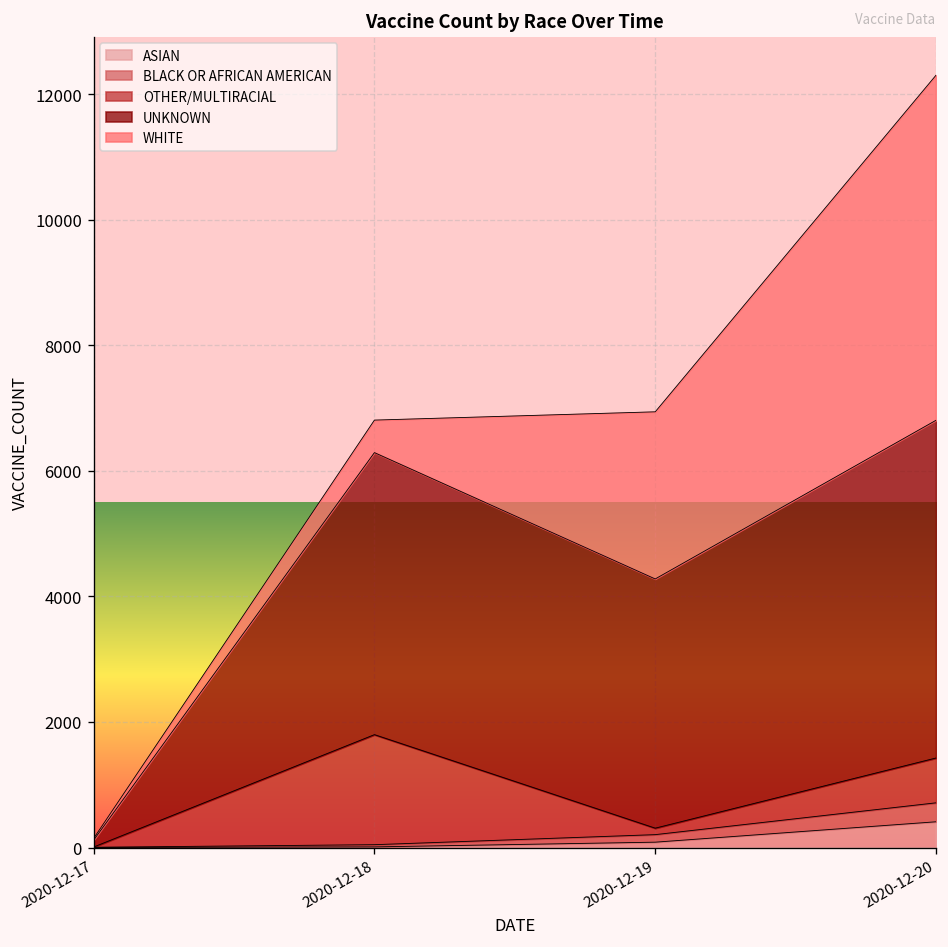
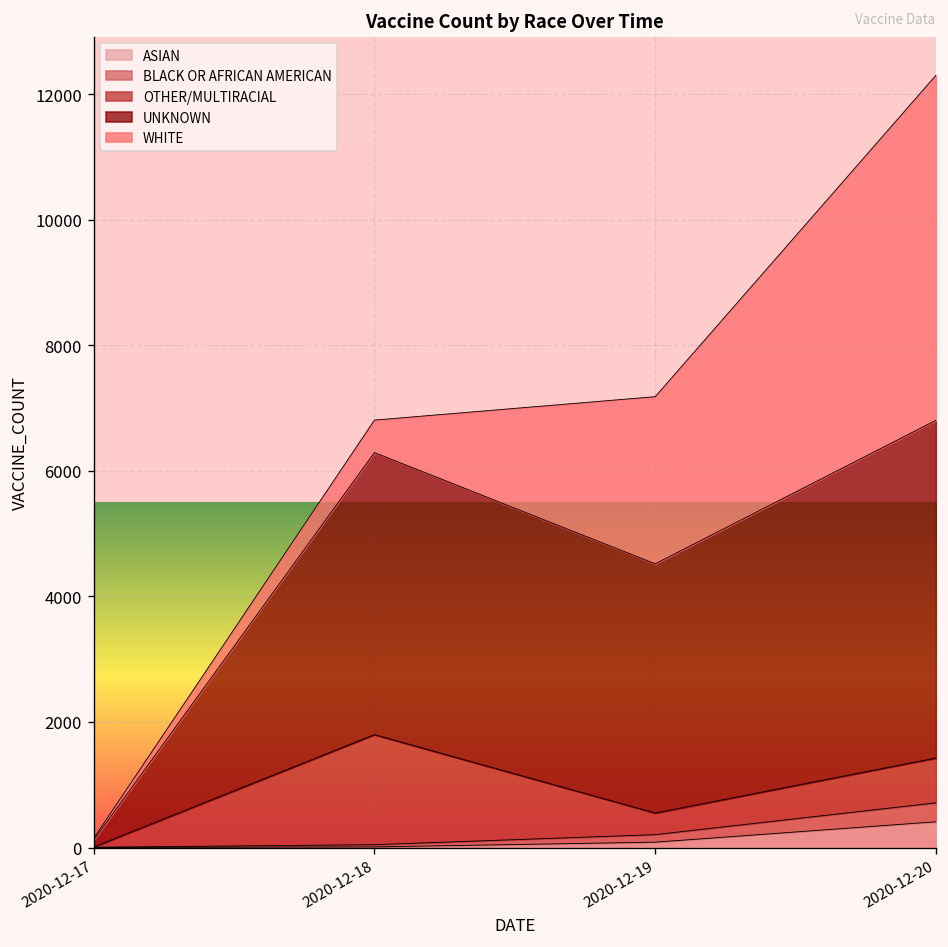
  {
    "ASIAN": {
      "2020-12-19": 100,
      "2020-12-20": 400
    },
    "OTHER/MULTIRACIAL": {
      "2020-12-18": 1800,
-     "2020-12-19": 100,
+     "2020-12-19": 300,
      "2020-12-20": 700
    },
    "UNKNOWN": {
      "2020-12-18": 4500,
      "2020-12-19": 4000,
      "2020-12-20": 5400
    }
  }
